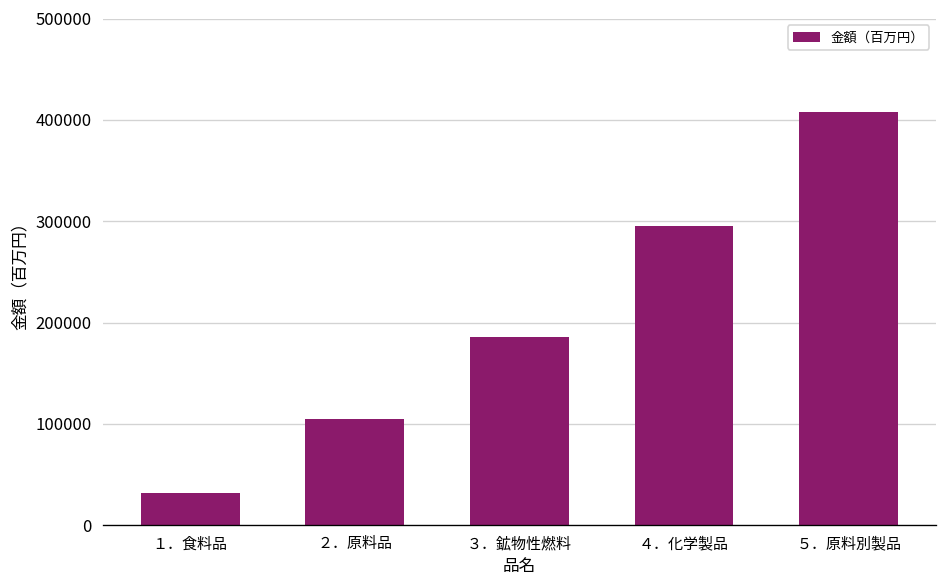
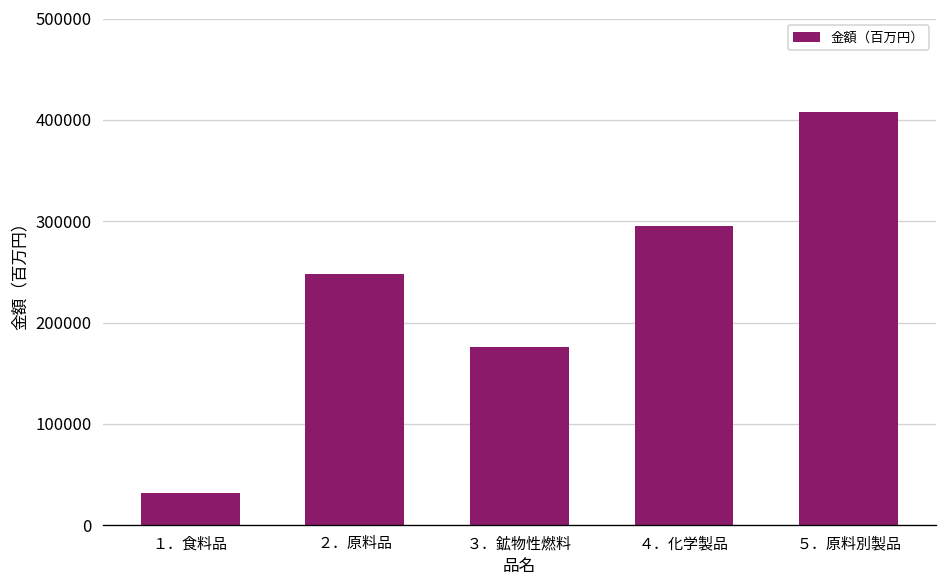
  {
    "１．食料品": 30000,
-   "２．原料品": 100000,
-   "３．鉱物性燃料": 190000,
+   "２．原料品": 250000,
+   "３．鉱物性燃料": 180000,
    "４．化学製品": 300000,
    "５．原料別製品": 410000
  }
